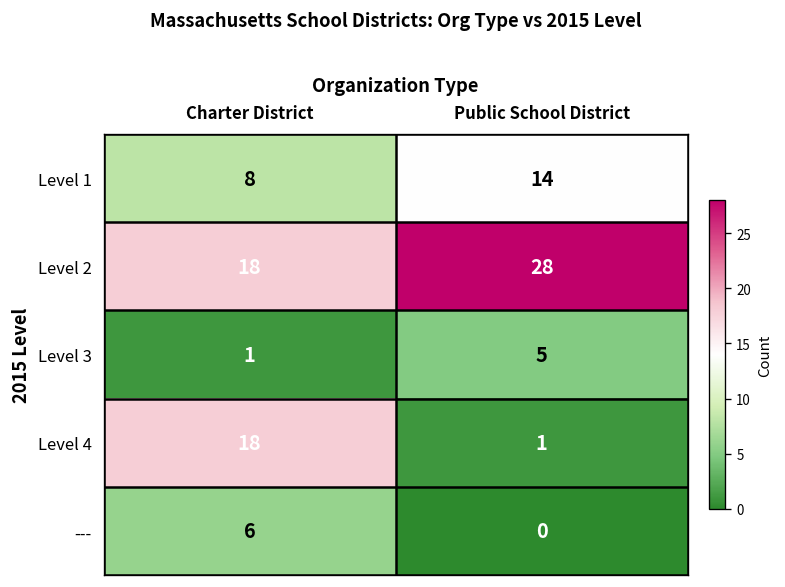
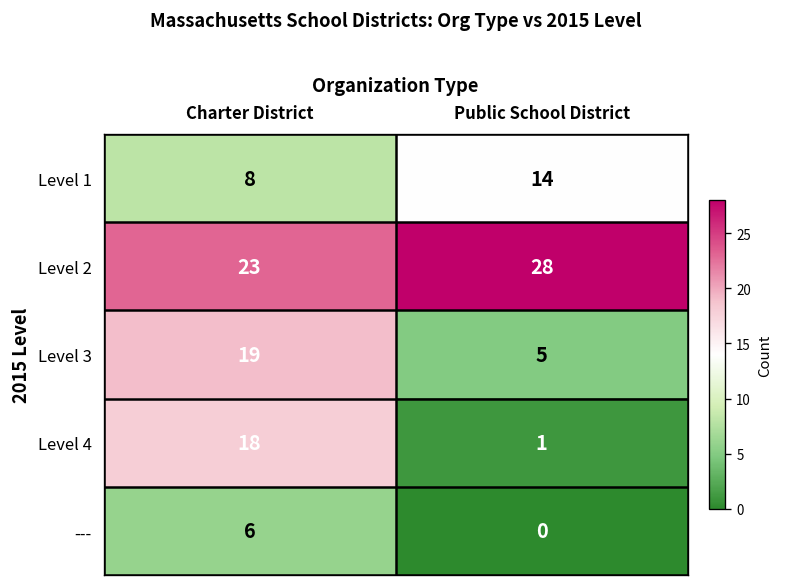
  {
    "Level 1": {
      "Charter District": 8,
      "Public School District": 14
    },
    "Level 2": {
-     "Charter District": 18,
+     "Charter District": 23,
      "Public School District": 28
    },
    "Level 3": {
-     "Charter District": 1,
+     "Charter District": 19,
      "Public School District": 5
    },
    "Level 4": {
      "Charter District": 18,
      "Public School District": 1
    },
    "---": {
      "Charter District": 6,
      "Public School District": 0
    }
  }
